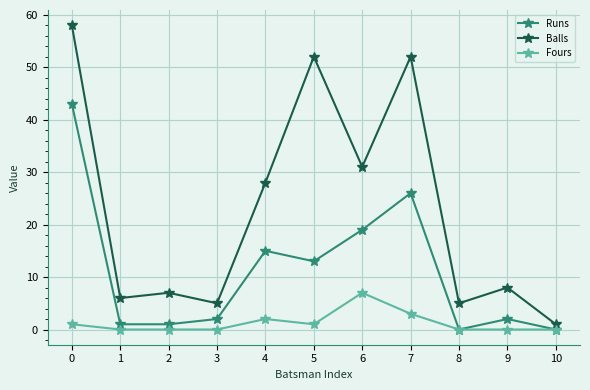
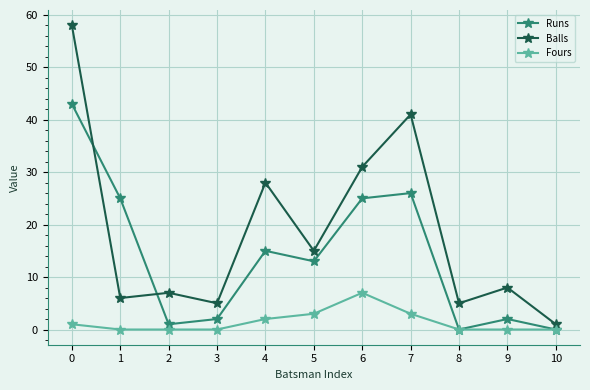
  {
    "Runs": {
      "0": 43,
-     "1": 1,
+     "1": 25,
      "2": 1,
      "3": 2,
      "4": 15,
      "5": 13,
-     "6": 19,
+     "6": 25,
      "7": 26,
      "9": 2
    },
    "Balls": {
      "0": 58,
      "1": 6,
      "2": 7,
      "3": 5,
      "4": 28,
-     "5": 52,
+     "5": 15,
      "6": 31,
-     "7": 52,
+     "7": 41,
      "8": 5,
      "9": 8,
      "10": 1
    },
    "Fours": {
      "0": 1,
      "1": 0,
      "2": 0,
      "3": 0,
      "4": 2,
-     "5": 1,
+     "5": 3,
      "6": 7,
      "7": 3,
      "9": 0
    }
  }
